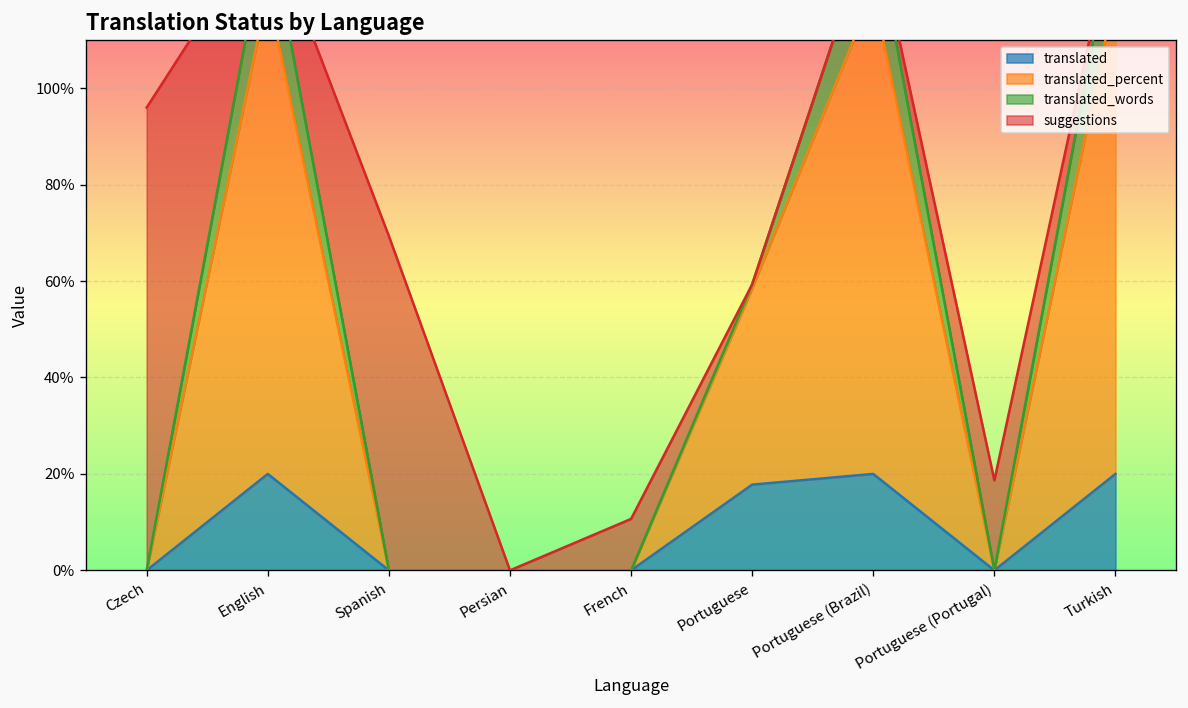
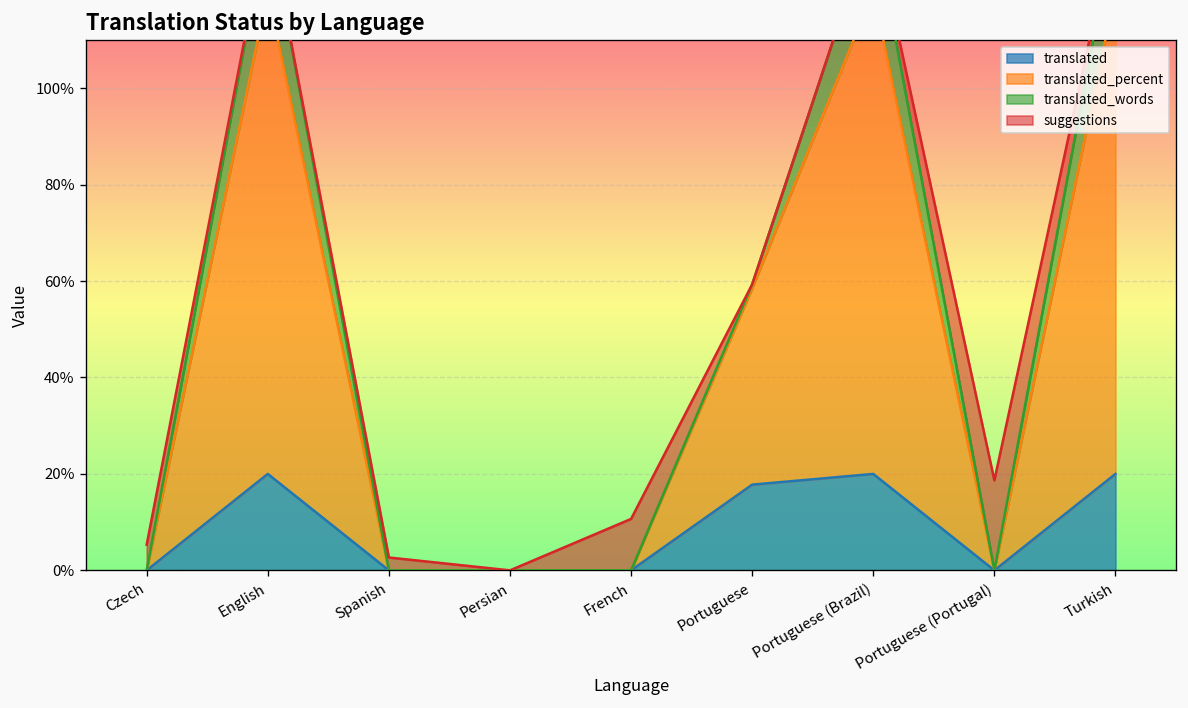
  {
    "translated": {
      "English": "20%",
      "Portuguese": "18%",
      "Portuguese (Brazil)": "20%",
      "Turkish": "20%"
    },
    "translated_percent": {
      "Portuguese": "41%"
    },
    "suggestions": {
-     "Czech": "96%",
-     "Spanish": "69%",
+     "Czech": "5%",
+     "Spanish": "3%",
      "French": "11%",
      "Portuguese (Portugal)": "19%"
    }
  }
